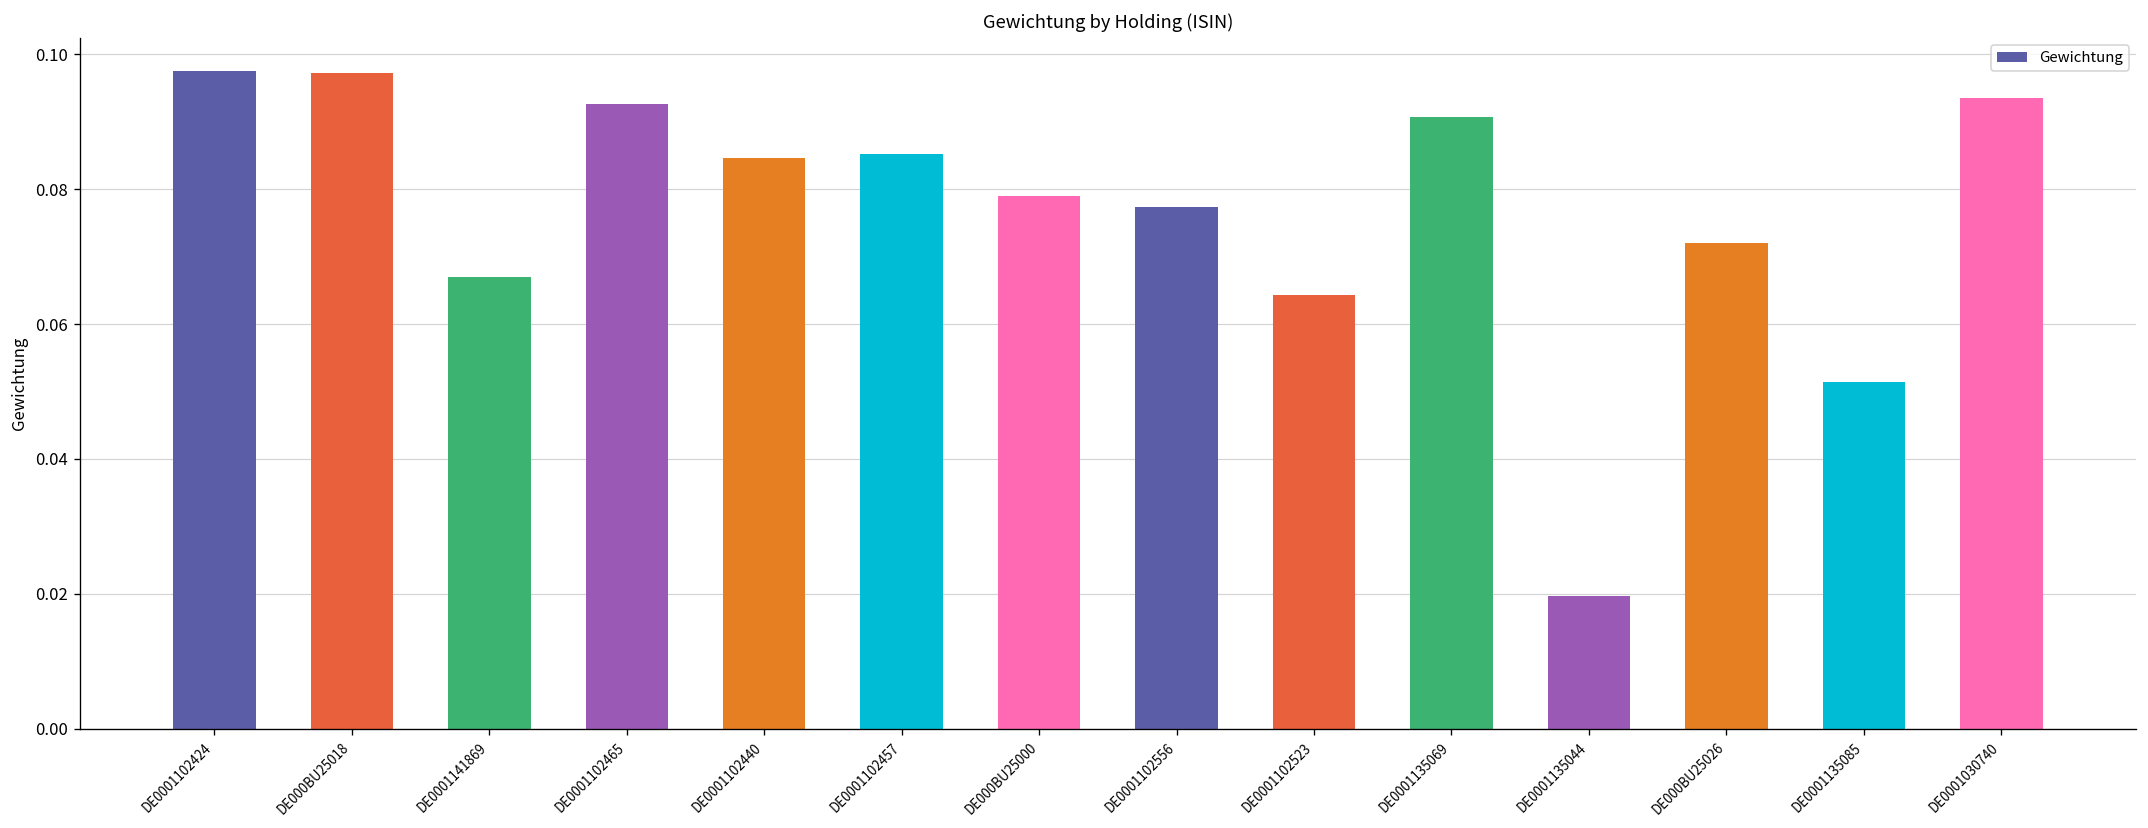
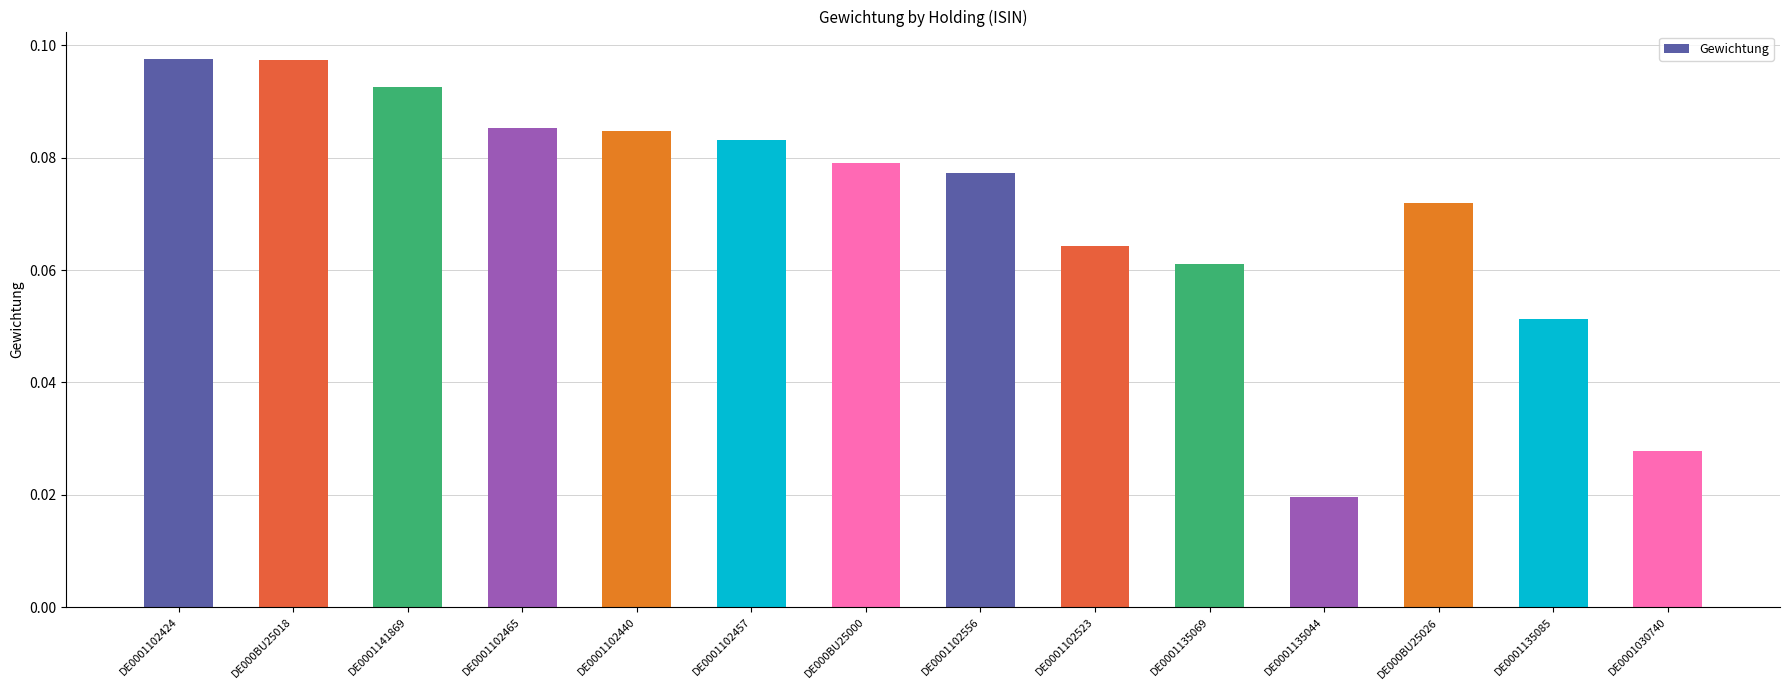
  {
    "DE0001102424": 0.098,
    "DE000BU25018": 0.097,
-   "DE0001141869": 0.067,
-   "DE0001102465": 0.093,
+   "DE0001141869": 0.093,
+   "DE0001102465": 0.085,
    "DE0001102440": 0.085,
-   "DE0001102457": 0.085,
+   "DE0001102457": 0.083,
    "DE000BU25000": 0.079,
    "DE0001102556": 0.077,
    "DE0001102523": 0.064,
-   "DE0001135069": 0.091,
+   "DE0001135069": 0.061,
    "DE0001135044": 0.020,
    "DE000BU25026": 0.072,
    "DE0001135085": 0.051,
-   "DE0001030740": 0.093
+   "DE0001030740": 0.028
  }
